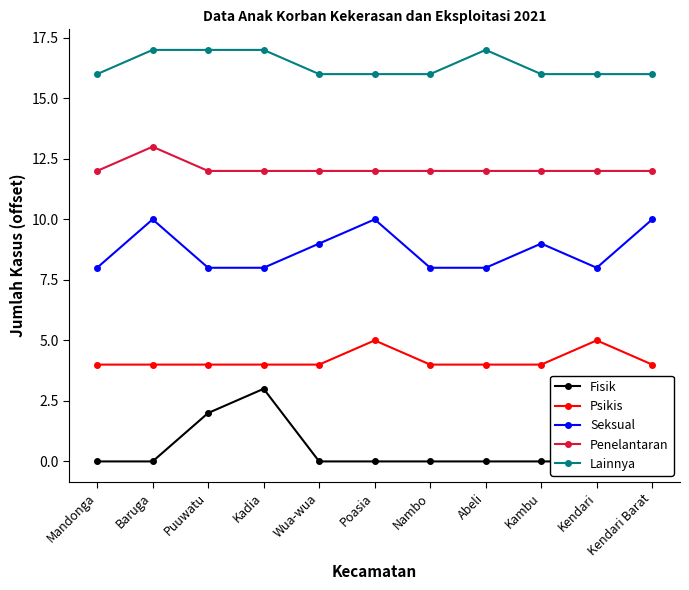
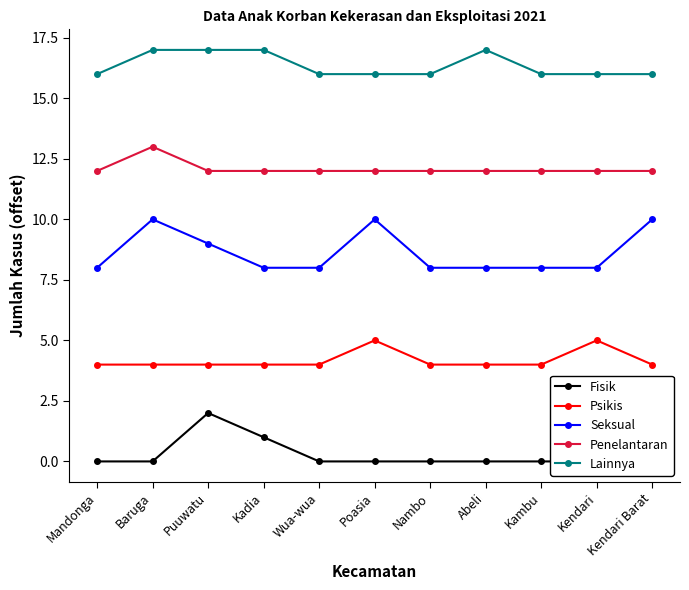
  {
    "Fisik": {
      "Mandonga": 0,
      "Baruga": 0,
      "Puuwatu": 2,
-     "Kadia": 3,
+     "Kadia": 1,
      "Wua-wua": 0,
      "Poasia": 0,
      "Nambo": 0,
      "Abeli": 0,
      "Kambu": 0
    },
    "Psikis": {
      "Mandonga": 4.0,
      "Baruga": 4.0,
      "Puuwatu": 4.0,
      "Kadia": 4.0,
      "Wua-wua": 4.0,
      "Poasia": 5.0,
      "Nambo": 4.0,
      "Abeli": 4.0,
      "Kambu": 4.0,
      "Kendari": 5.0,
      "Kendari Barat": 4.0
    },
    "Seksual": {
      "Mandonga": 8.0,
      "Baruga": 10.0,
-     "Puuwatu": 8.0,
+     "Puuwatu": 9.0,
      "Kadia": 8.0,
-     "Wua-wua": 9.0,
+     "Wua-wua": 8.0,
      "Poasia": 10.0,
      "Nambo": 8.0,
      "Abeli": 8.0,
-     "Kambu": 9.0,
+     "Kambu": 8.0,
      "Kendari": 8.0,
      "Kendari Barat": 10.0
    },
    "Penelantaran": {
      "Mandonga": 12.0,
      "Baruga": 13.0,
      "Puuwatu": 12.0,
      "Kadia": 12.0,
      "Wua-wua": 12.0,
      "Poasia": 12.0,
      "Nambo": 12.0,
      "Abeli": 12.0,
      "Kambu": 12.0,
      "Kendari": 12.0,
      "Kendari Barat": 12.0
    },
    "Lainnya": {
      "Mandonga": 16.0,
      "Baruga": 17.0,
      "Puuwatu": 17.0,
      "Kadia": 17.0,
      "Wua-wua": 16.0,
      "Poasia": 16.0,
      "Nambo": 16.0,
      "Abeli": 17.0,
      "Kambu": 16.0,
      "Kendari": 16.0,
      "Kendari Barat": 16.0
    }
  }
